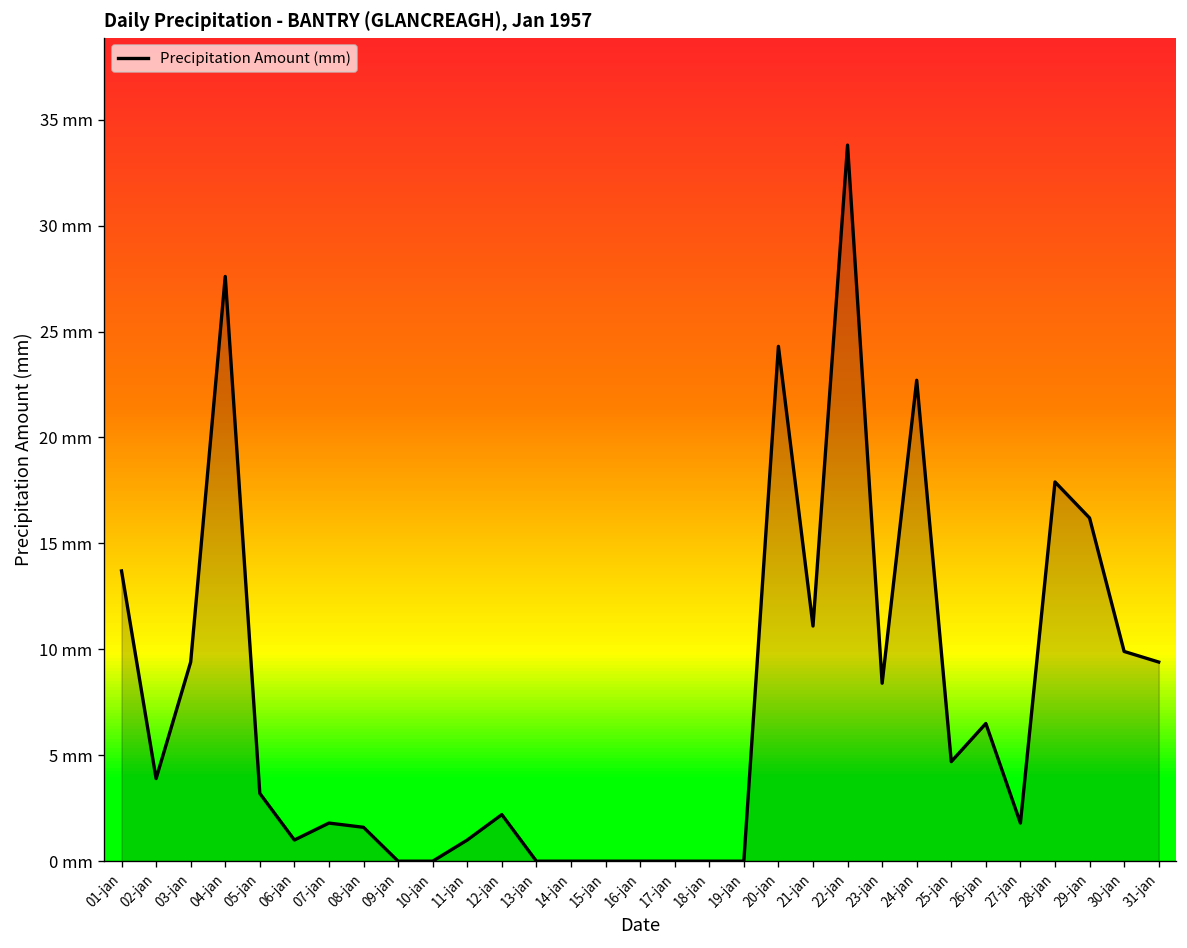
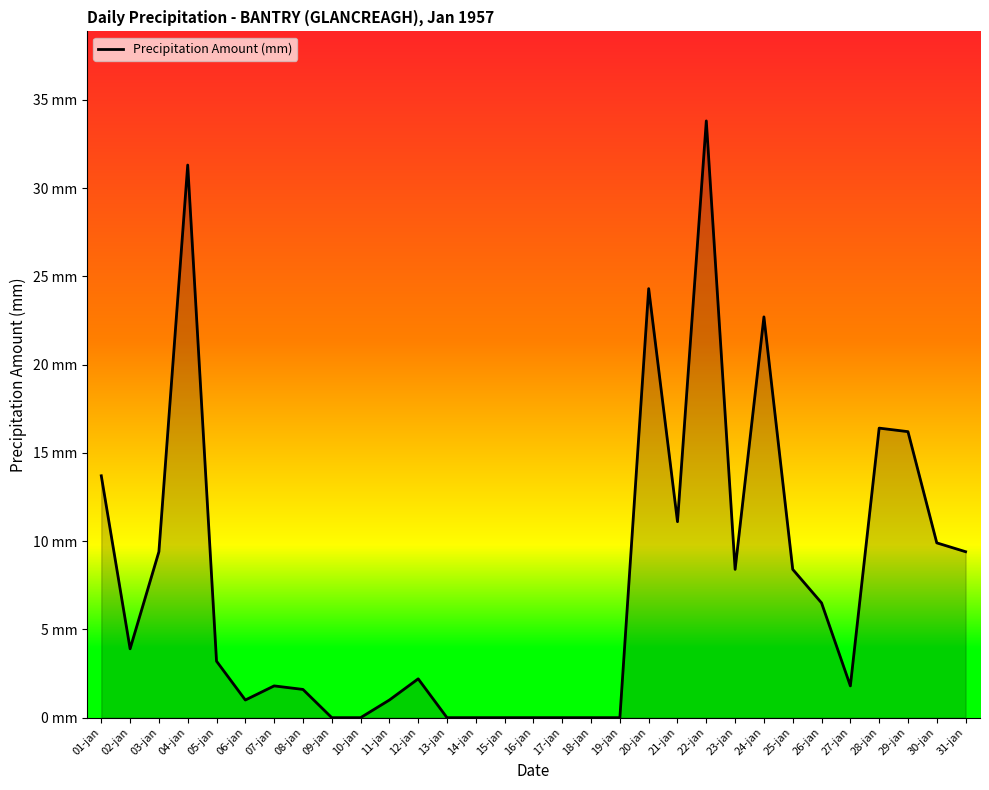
  {
    "01-jan": "13.7 mm",
    "02-jan": "3.9 mm",
    "03-jan": "9.4 mm",
-   "04-jan": "27.6 mm",
+   "04-jan": "31.3 mm",
    "05-jan": "3.2 mm",
    "06-jan": "1.0 mm",
    "07-jan": "1.8 mm",
    "08-jan": "1.6 mm",
    "09-jan": "0.0 mm",
    "10-jan": "0.0 mm",
    "11-jan": "1.0 mm",
    "12-jan": "2.2 mm",
    "13-jan": "0.0 mm",
    "14-jan": "0.0 mm",
    "15-jan": "0.0 mm",
    "16-jan": "0.0 mm",
    "17-jan": "0.0 mm",
    "18-jan": "0.0 mm",
    "19-jan": "0.0 mm",
    "20-jan": "24.3 mm",
    "21-jan": "11.1 mm",
    "22-jan": "33.8 mm",
    "23-jan": "8.4 mm",
    "24-jan": "22.7 mm",
-   "25-jan": "4.7 mm",
+   "25-jan": "8.4 mm",
    "26-jan": "6.5 mm",
    "27-jan": "1.8 mm",
-   "28-jan": "17.9 mm",
+   "28-jan": "16.4 mm",
    "29-jan": "16.2 mm",
    "30-jan": "9.9 mm",
    "31-jan": "9.4 mm"
  }
